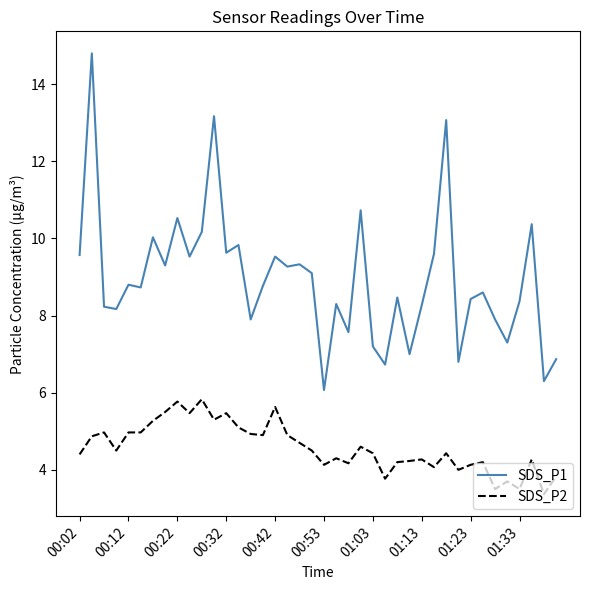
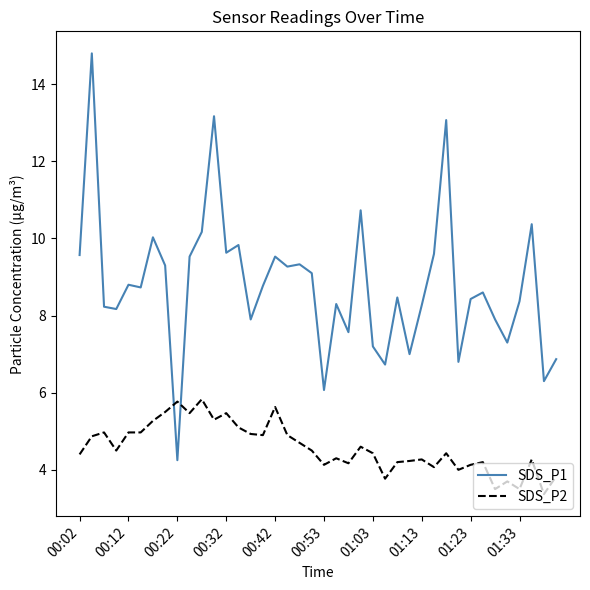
  {
    "SDS_P1": {
      "00:02": 9.6,
      "00:12": 8.8,
-     "00:22": 10.5,
+     "00:22": 4.3,
      "00:32": 9.6,
      "00:42": 9.5,
      "00:53": 6.1,
      "01:03": 7.2,
      "01:13": 8.3,
      "01:23": 8.4,
      "01:33": 8.4
    },
    "SDS_P2": {
      "00:02": 4.4,
      "00:12": 5.0,
      "00:22": 5.8,
      "00:32": 5.5,
      "00:42": 5.6,
      "00:53": 4.1,
      "01:03": 4.4,
      "01:13": 4.3,
      "01:23": 4.1
    }
  }
